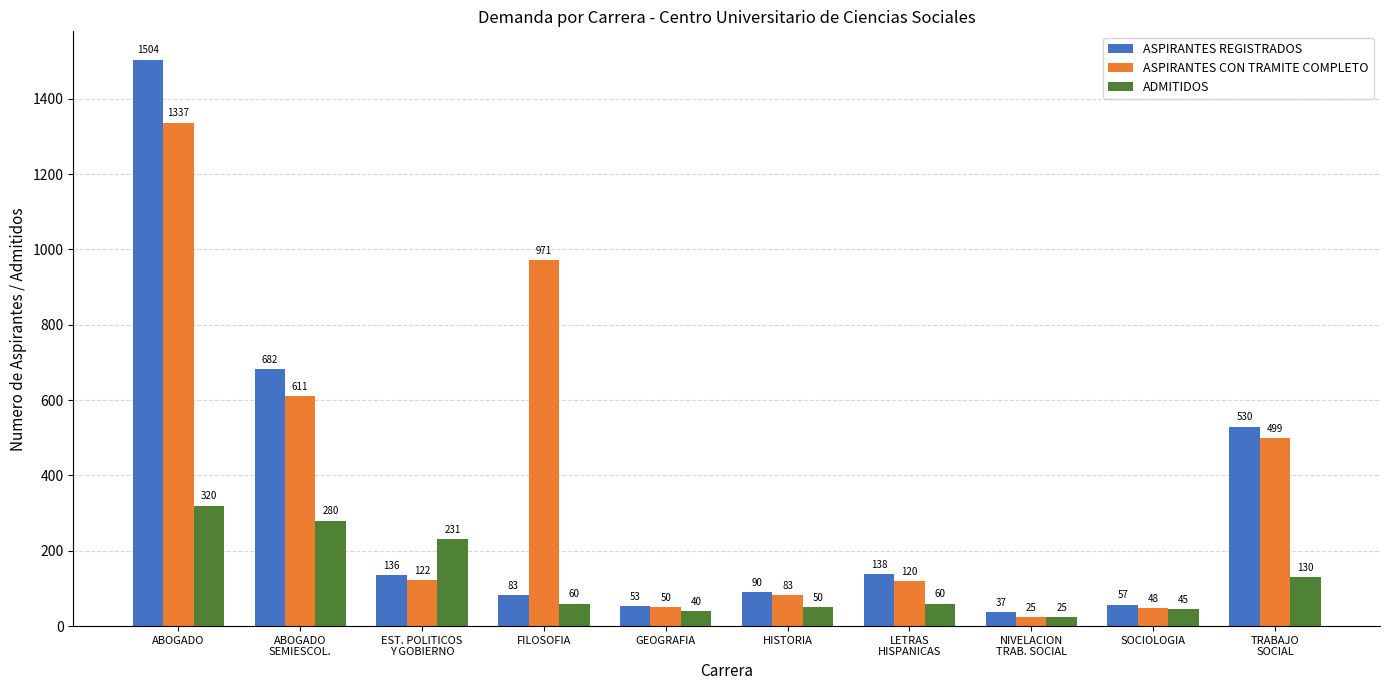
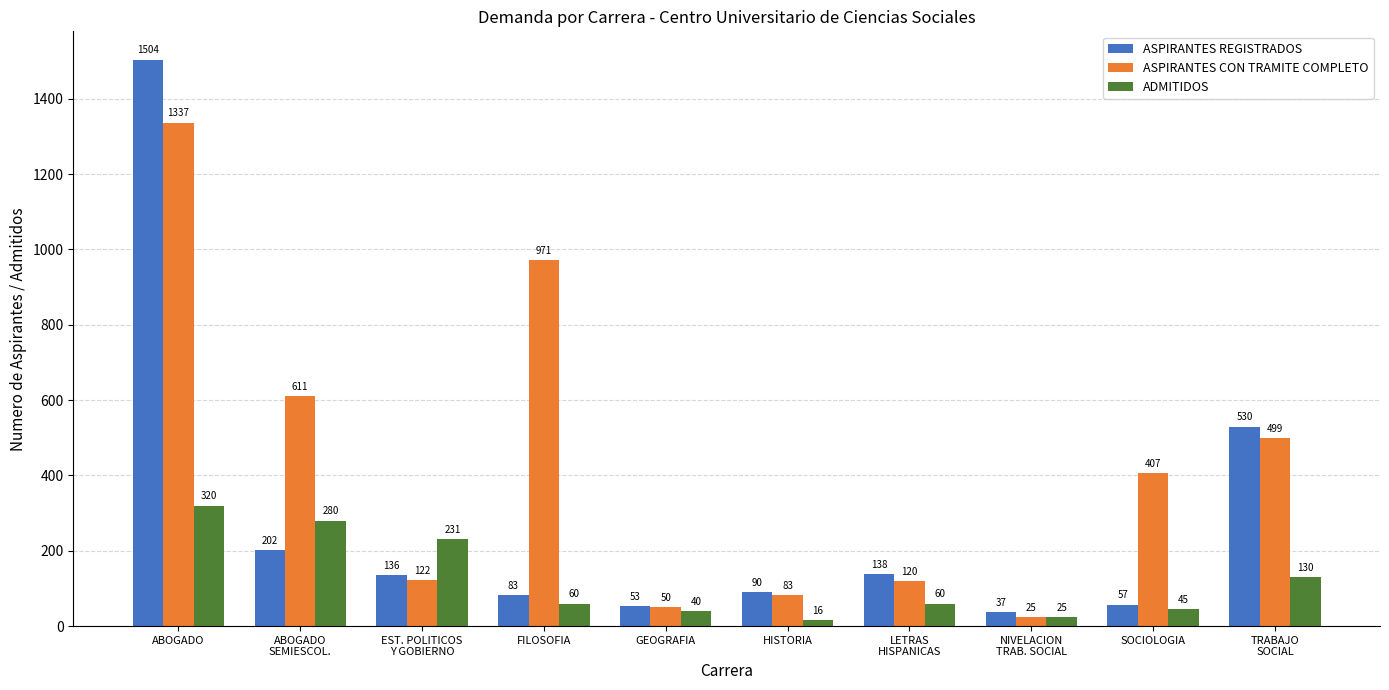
  {
    "ASPIRANTES REGISTRADOS": {
      "ABOGADO": 1504,
-     "ABOGADO SEMIESCOL.": 682,
+     "ABOGADO SEMIESCOL.": 202,
      "EST. POLITICOS Y GOBIERNO": 136,
      "FILOSOFIA": 83,
      "GEOGRAFIA": 53,
      "HISTORIA": 90,
      "LETRAS HISPANICAS": 138,
      "NIVELACION TRAB. SOCIAL": 37,
      "SOCIOLOGIA": 57,
      "TRABAJO SOCIAL": 530
    },
    "ASPIRANTES CON TRAMITE COMPLETO": {
      "ABOGADO": 1337,
      "ABOGADO SEMIESCOL.": 611,
      "EST. POLITICOS Y GOBIERNO": 122,
      "FILOSOFIA": 971,
      "GEOGRAFIA": 50,
      "HISTORIA": 83,
      "LETRAS HISPANICAS": 120,
      "NIVELACION TRAB. SOCIAL": 25,
-     "SOCIOLOGIA": 48,
+     "SOCIOLOGIA": 407,
      "TRABAJO SOCIAL": 499
    },
    "ADMITIDOS": {
      "ABOGADO": 320,
      "ABOGADO SEMIESCOL.": 280,
      "EST. POLITICOS Y GOBIERNO": 231,
      "FILOSOFIA": 60,
      "GEOGRAFIA": 40,
-     "HISTORIA": 50,
+     "HISTORIA": 16,
      "LETRAS HISPANICAS": 60,
      "NIVELACION TRAB. SOCIAL": 25,
      "SOCIOLOGIA": 45,
      "TRABAJO SOCIAL": 130
    }
  }
